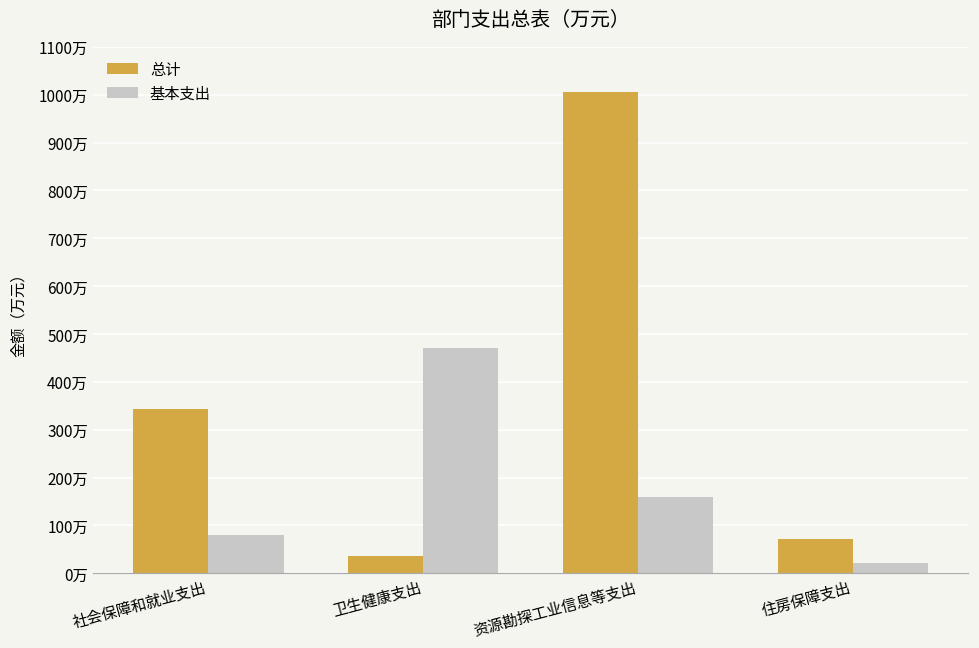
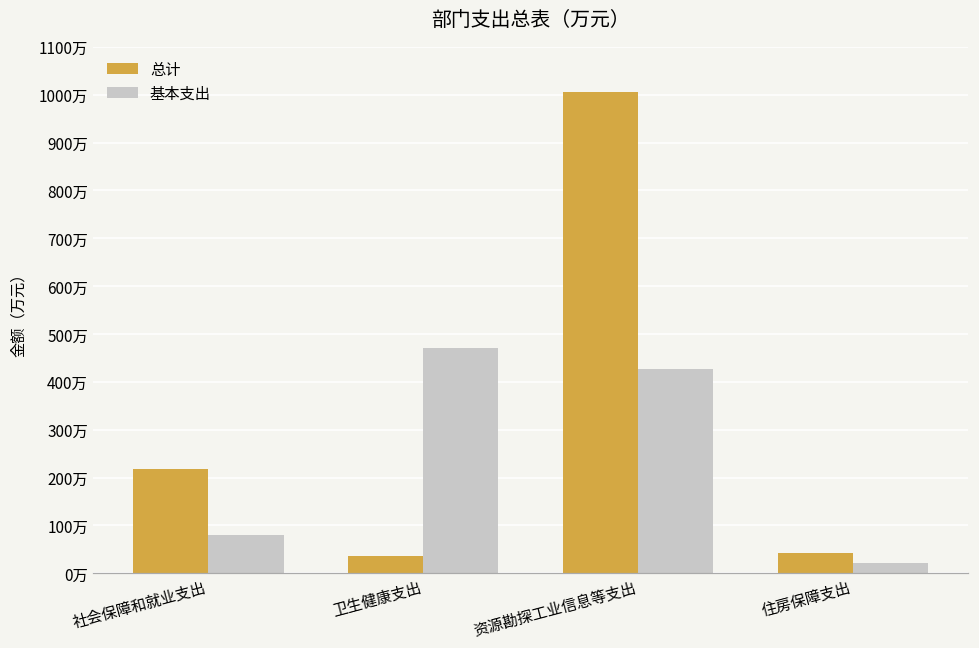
  {
    "总计": {
-     "社会保障和就业支出": "340万",
+     "社会保障和就业支出": "220万",
      "卫生健康支出": "40万",
      "资源勘探工业信息等支出": "1000万",
-     "住房保障支出": "70万"
+     "住房保障支出": "40万"
    },
    "基本支出": {
      "社会保障和就业支出": "80万",
      "卫生健康支出": "470万",
-     "资源勘探工业信息等支出": "160万",
+     "资源勘探工业信息等支出": "430万",
      "住房保障支出": "20万"
    }
  }
